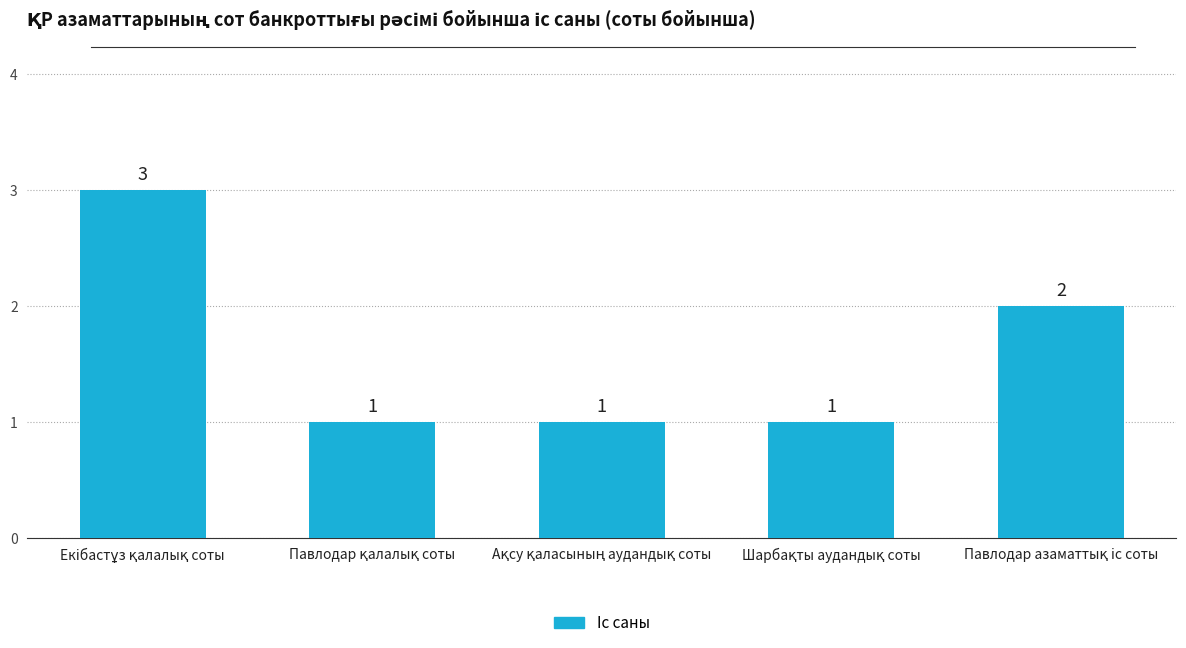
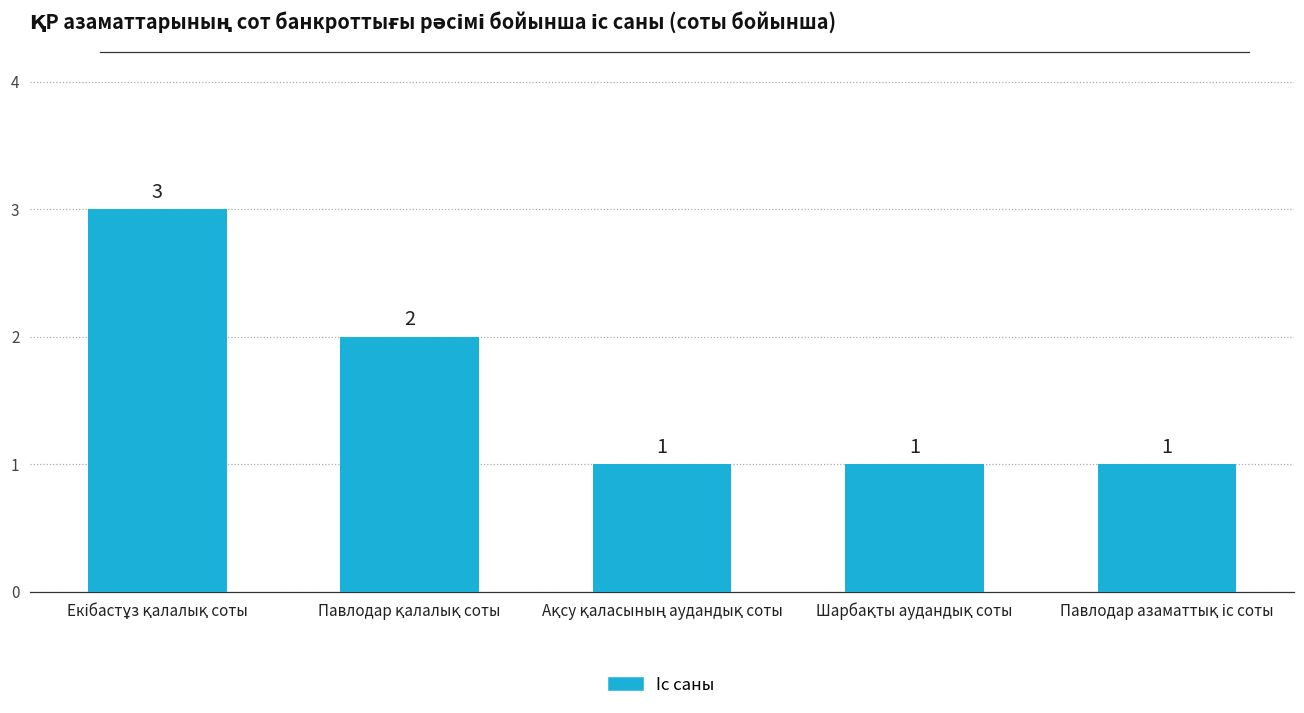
  {
    "Екібастұз қалалық соты": 3,
-   "Павлодар қалалық соты": 1,
+   "Павлодар қалалық соты": 2,
    "Ақсу қаласының аудандық соты": 1,
    "Шарбақты аудандық соты": 1,
-   "Павлодар азаматтық іс соты": 2
+   "Павлодар азаматтық іс соты": 1
  }
